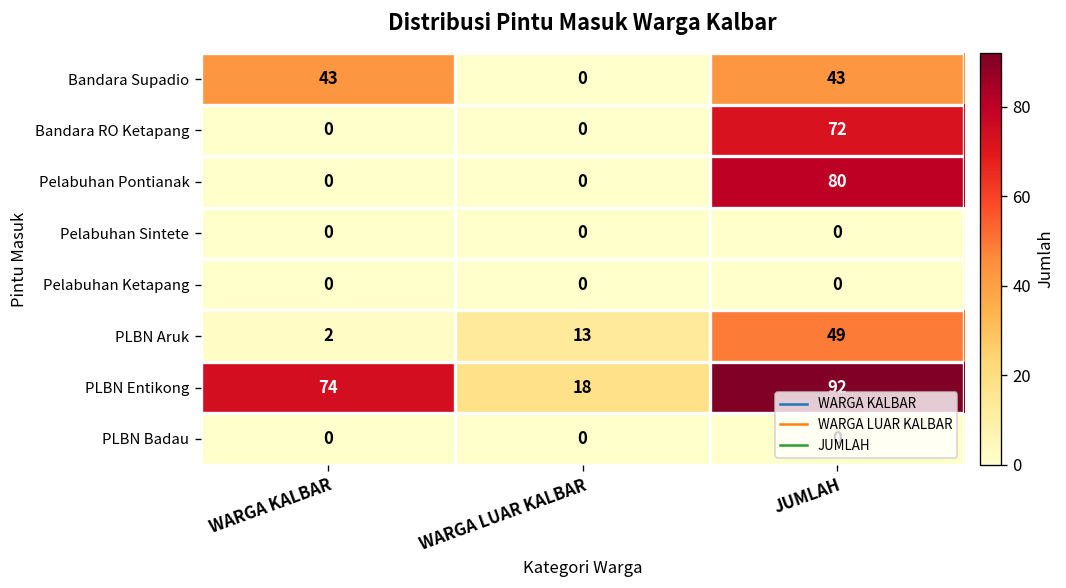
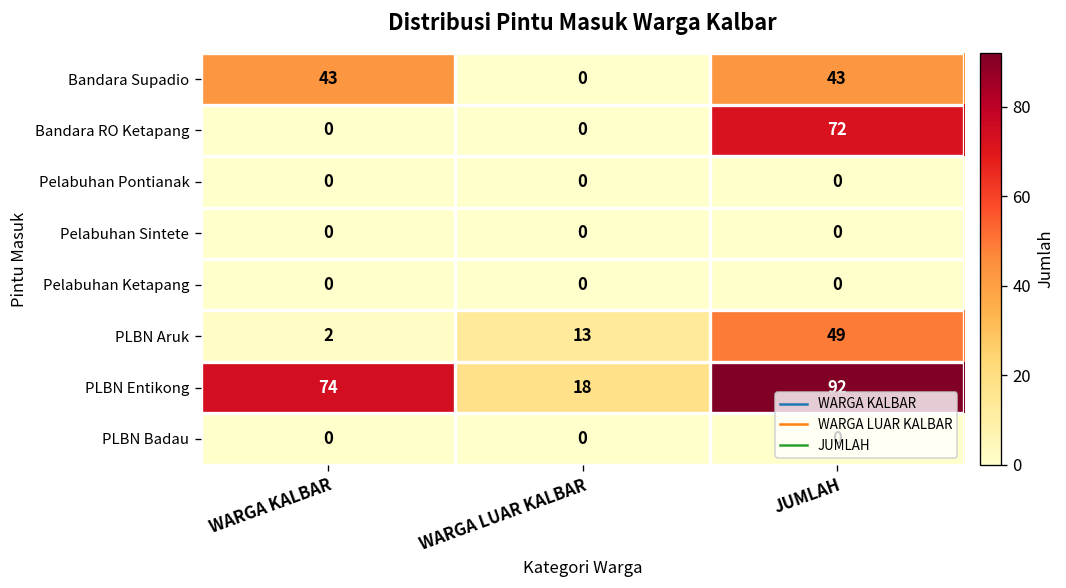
  {
    "Bandara Supadio": {
      "WARGA KALBAR": 43,
      "WARGA LUAR KALBAR": 0,
      "JUMLAH": 43
    },
    "Bandara RO Ketapang": {
      "WARGA KALBAR": 0,
      "WARGA LUAR KALBAR": 0,
      "JUMLAH": 72
    },
    "Pelabuhan Pontianak": {
      "WARGA KALBAR": 0,
      "WARGA LUAR KALBAR": 0,
-     "JUMLAH": 80
+     "JUMLAH": 0
    },
    "Pelabuhan Sintete": {
      "WARGA KALBAR": 0,
      "WARGA LUAR KALBAR": 0,
      "JUMLAH": 0
    },
    "Pelabuhan Ketapang": {
      "WARGA KALBAR": 0,
      "WARGA LUAR KALBAR": 0,
      "JUMLAH": 0
    },
    "PLBN Aruk": {
      "WARGA KALBAR": 2,
      "WARGA LUAR KALBAR": 13,
      "JUMLAH": 49
    },
    "PLBN Entikong": {
      "WARGA KALBAR": 74,
      "WARGA LUAR KALBAR": 18,
      "JUMLAH": 92
    },
    "PLBN Badau": {
      "WARGA KALBAR": 0,
      "WARGA LUAR KALBAR": 0
    }
  }
